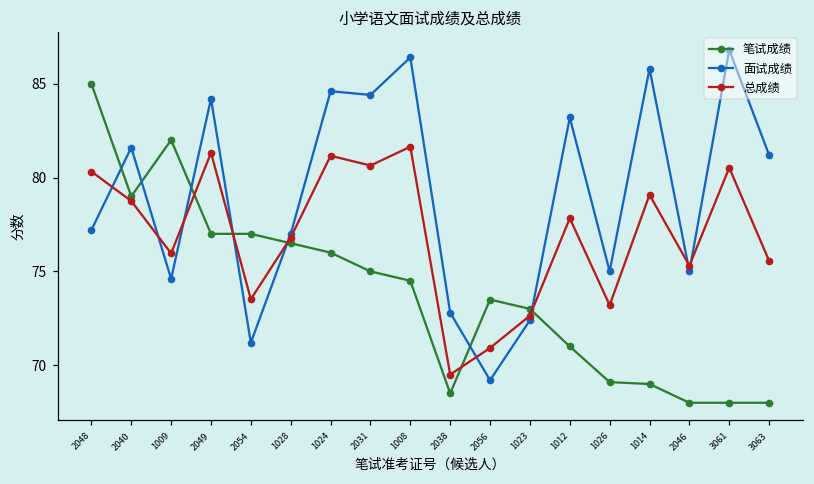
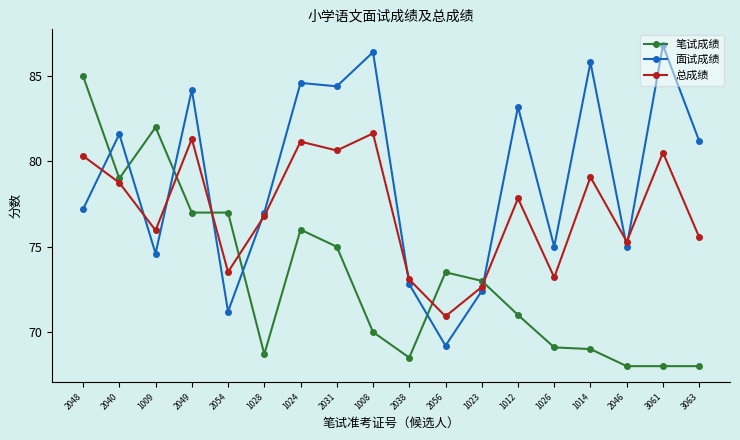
  {
    "笔试成绩": {
      "2048": 85.0,
      "2040": 79.0,
      "1009": 82.0,
      "2049": 77.0,
      "2054": 77.0,
-     "1028": 76.5,
+     "1028": 68.7,
      "1024": 76.0,
      "2031": 75.0,
-     "1008": 74.5,
+     "1008": 70.0,
      "2038": 68.5,
      "2056": 73.5,
      "1023": 73.0,
      "1012": 71.0,
      "1026": 69.1,
      "1014": 69.0,
      "2046": 68.0,
      "3061": 68.0,
      "3063": 68.0
    },
    "面试成绩": {
      "2048": 77.2,
      "2040": 81.6,
      "1009": 74.6,
      "2049": 84.2,
      "2054": 71.2,
      "1028": 77.0,
      "1024": 84.6,
      "2031": 84.4,
      "1008": 86.4,
      "2038": 72.8,
      "2056": 69.2,
      "1023": 72.4,
      "1012": 83.2,
      "1026": 75.0,
      "1014": 85.8,
      "2046": 75.0,
      "3063": 81.2
    },
    "总成绩": {
      "2048": 80.3,
      "2040": 78.8,
      "1009": 76.0,
      "2049": 81.3,
      "2054": 73.5,
      "1028": 76.8,
      "1024": 81.2,
      "2031": 80.6,
      "1008": 81.6,
-     "2038": 69.5,
+     "2038": 73.1,
      "2056": 70.9,
      "1023": 72.6,
      "1012": 77.8,
      "1026": 73.2,
      "1014": 79.1,
      "2046": 75.3,
      "3061": 80.5,
      "3063": 75.6
    }
  }
